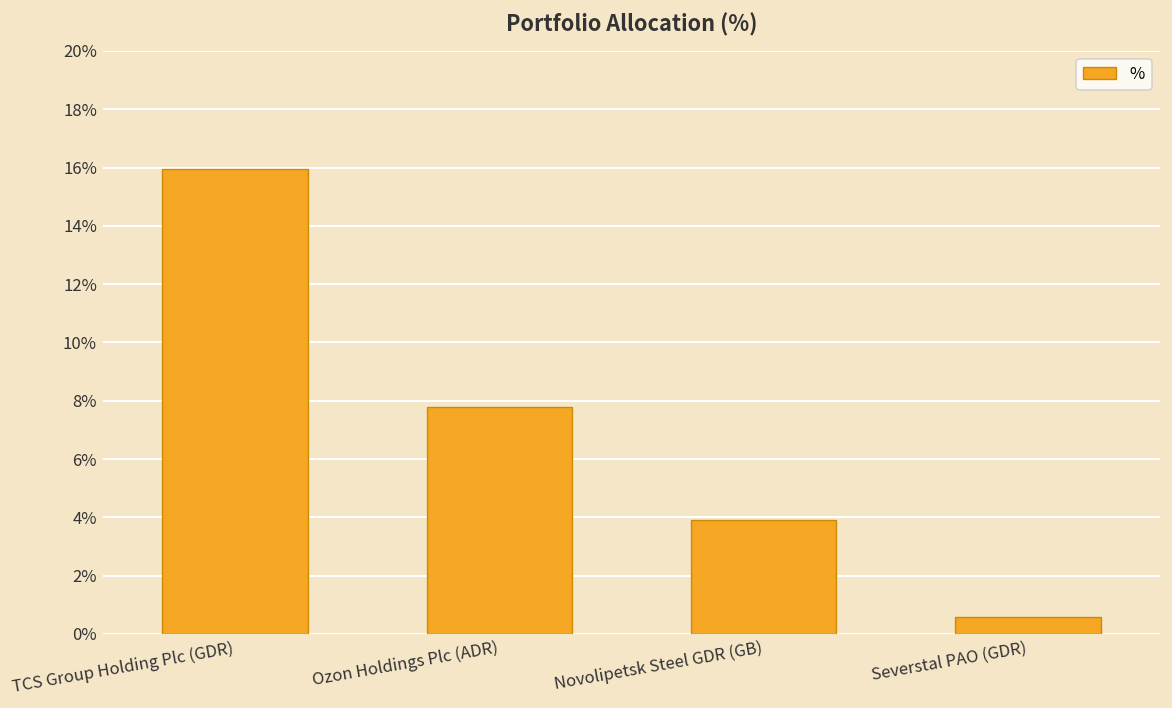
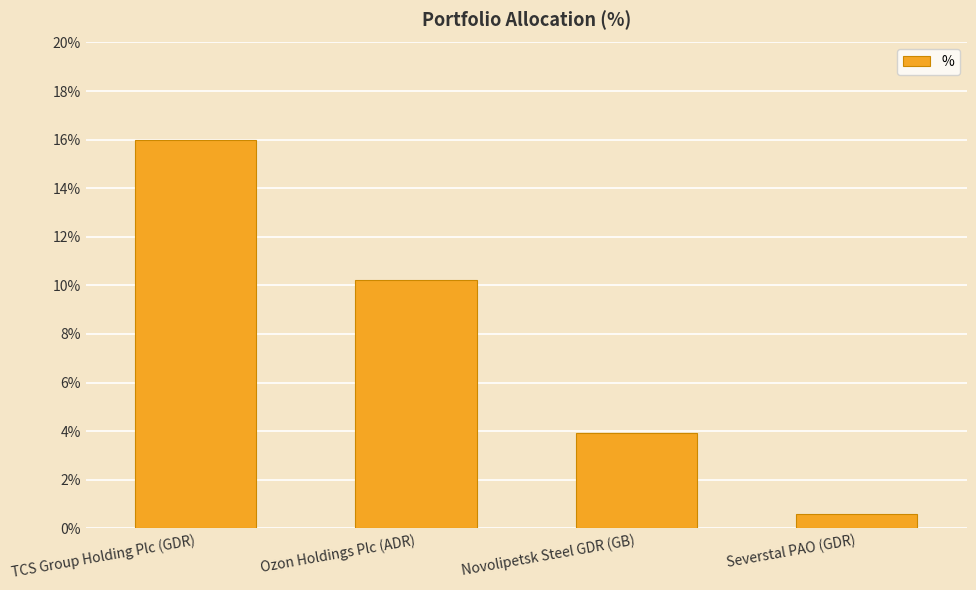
  {
    "TCS Group Holding Plc (GDR)": "16.0%",
-   "Ozon Holdings Plc (ADR)": "7.8%",
+   "Ozon Holdings Plc (ADR)": "10.2%",
    "Novolipetsk Steel GDR (GB)": "3.9%",
    "Severstal PAO (GDR)": "0.6%"
  }
